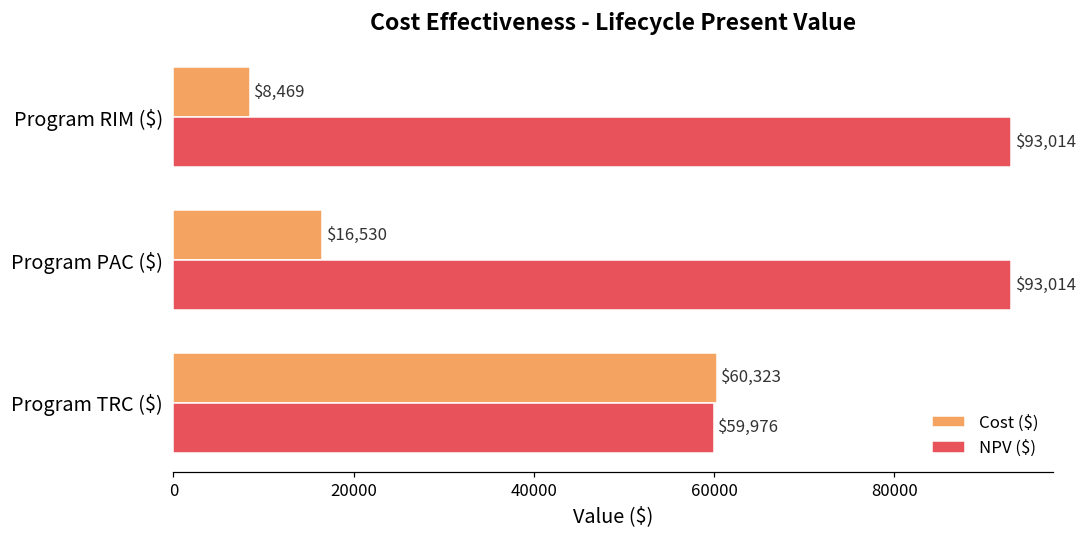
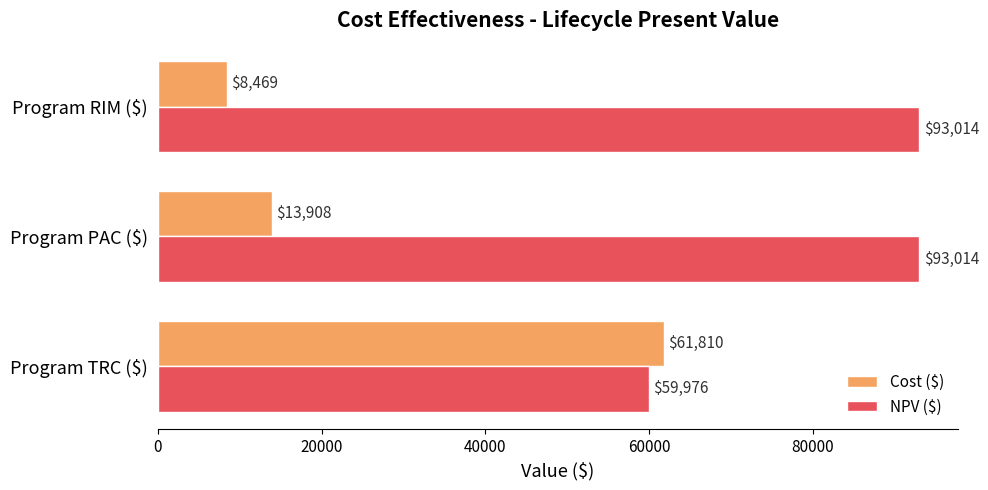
  {
    "Cost ($)": {
      "Program RIM ($)": "$8,469",
-     "Program PAC ($)": "$16,530",
-     "Program TRC ($)": "$60,323"
+     "Program PAC ($)": "$13,908",
+     "Program TRC ($)": "$61,810"
    },
    "NPV ($)": {
      "Program RIM ($)": "$93,014",
      "Program PAC ($)": "$93,014",
      "Program TRC ($)": "$59,976"
    }
  }
